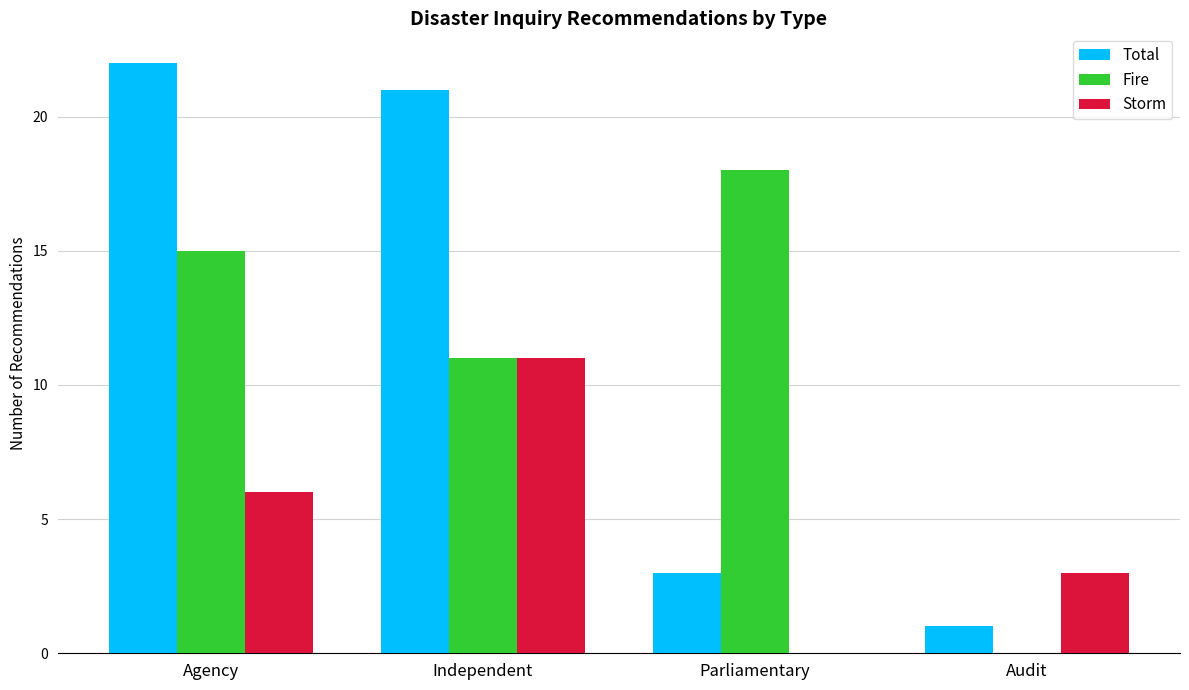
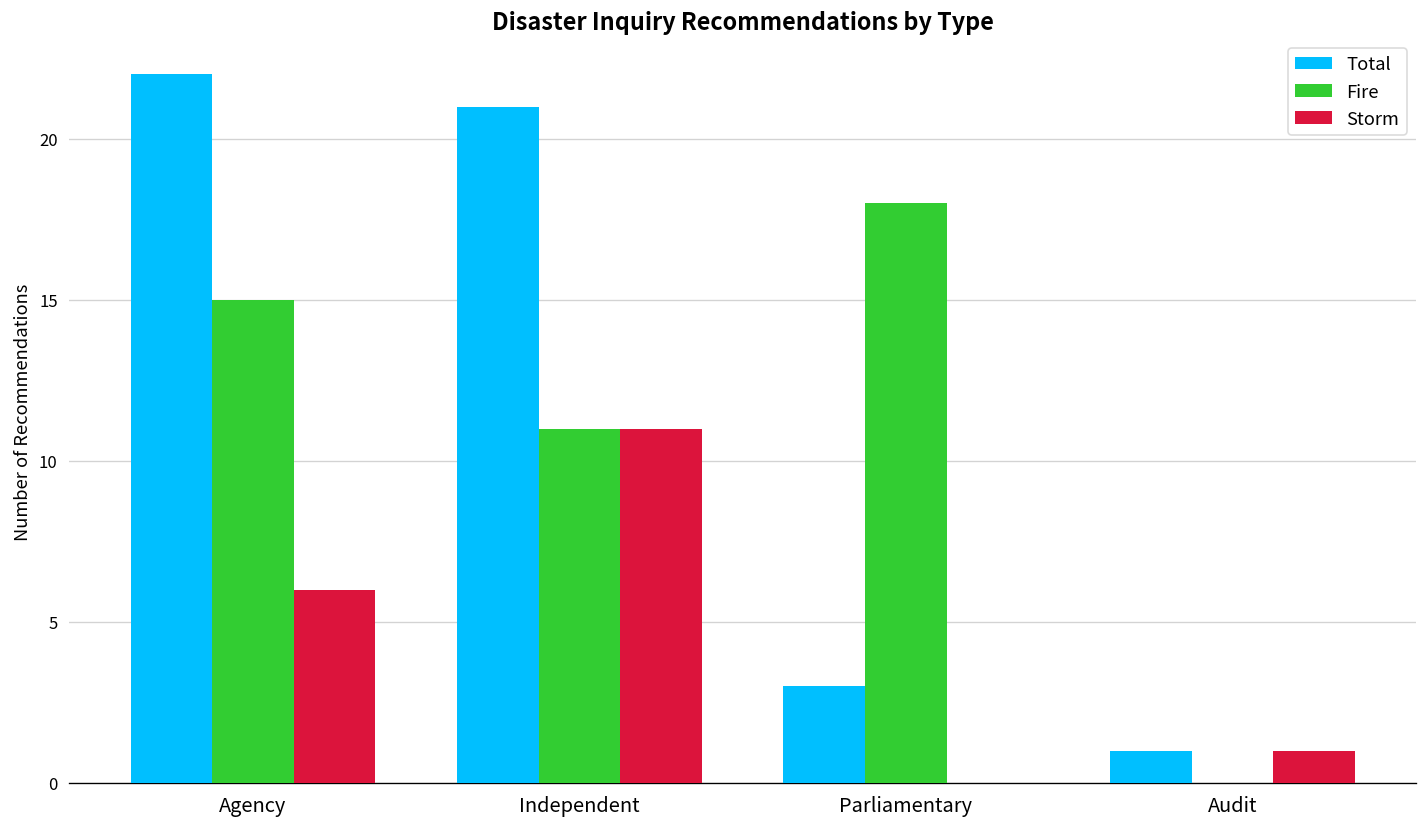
  {
    "Total": {
      "Agency": 22,
      "Independent": 21,
      "Parliamentary": 3,
      "Audit": 1
    },
    "Fire": {
      "Agency": 15,
      "Independent": 11,
      "Parliamentary": 18,
      "Audit": 0
    },
    "Storm": {
      "Agency": 6,
      "Independent": 11,
      "Parliamentary": 0,
-     "Audit": 3
+     "Audit": 1
    }
  }
